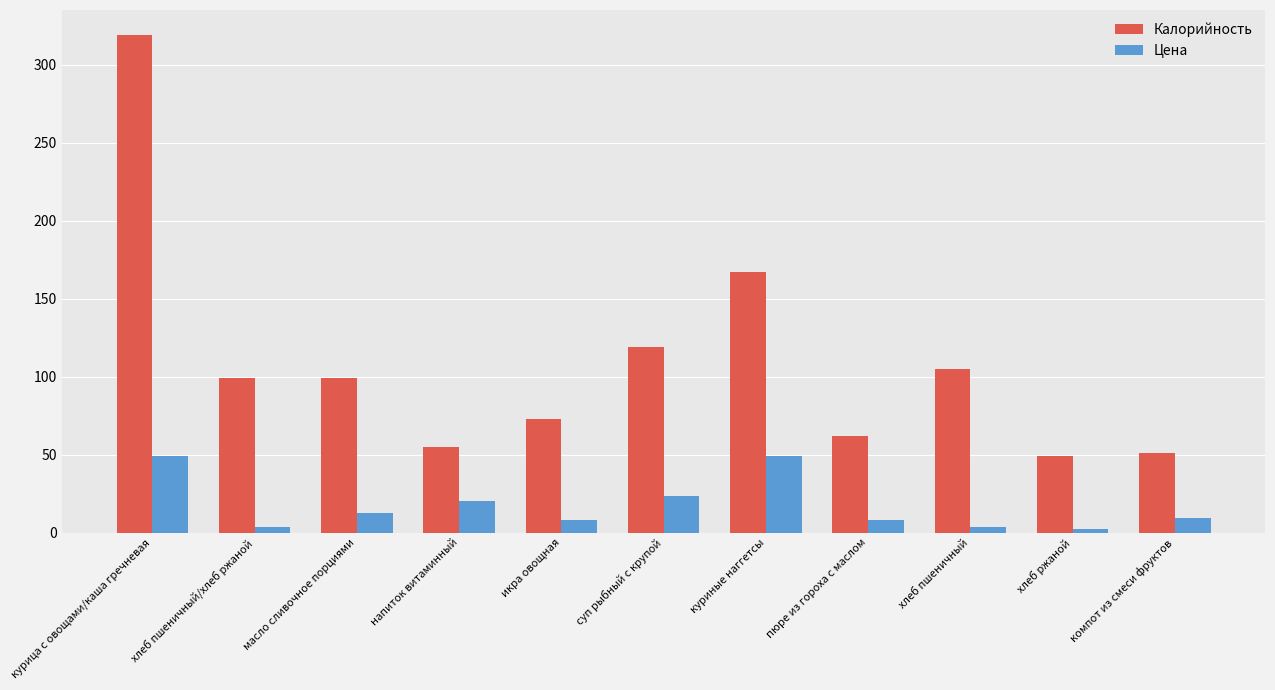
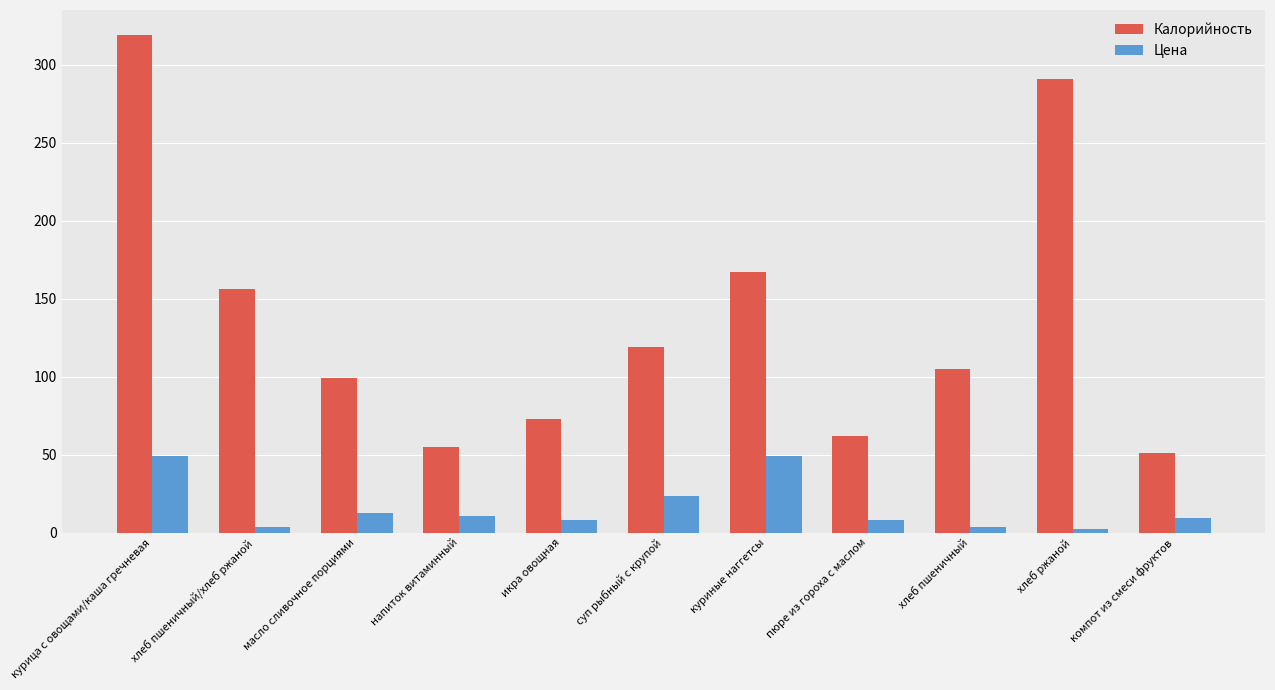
  {
    "Калорийность": {
      "курица с овощами/каша гречневая": 319,
-     "хлеб пшеничный/хлеб ржаной": 99,
+     "хлеб пшеничный/хлеб ржаной": 156,
      "масло сливочное порциями": 99,
      "напиток витаминный": 55,
      "икра овощная": 73,
      "суп рыбный с крупой": 119,
      "куриные наггетсы": 167,
      "пюре из гороха с маслом": 62,
      "хлеб пшеничный": 105,
-     "хлеб ржаной": 49,
+     "хлеб ржаной": 291,
      "компот из смеси фруктов": 51
    },
    "Цена": {
      "курица с овощами/каша гречневая": 49,
      "хлеб пшеничный/хлеб ржаной": 4,
      "масло сливочное порциями": 12,
-     "напиток витаминный": 20,
+     "напиток витаминный": 11,
      "икра овощная": 8,
      "суп рыбный с крупой": 24,
      "куриные наггетсы": 49,
      "пюре из гороха с маслом": 8,
      "хлеб пшеничный": 3,
      "хлеб ржаной": 2,
      "компот из смеси фруктов": 10
    }
  }
